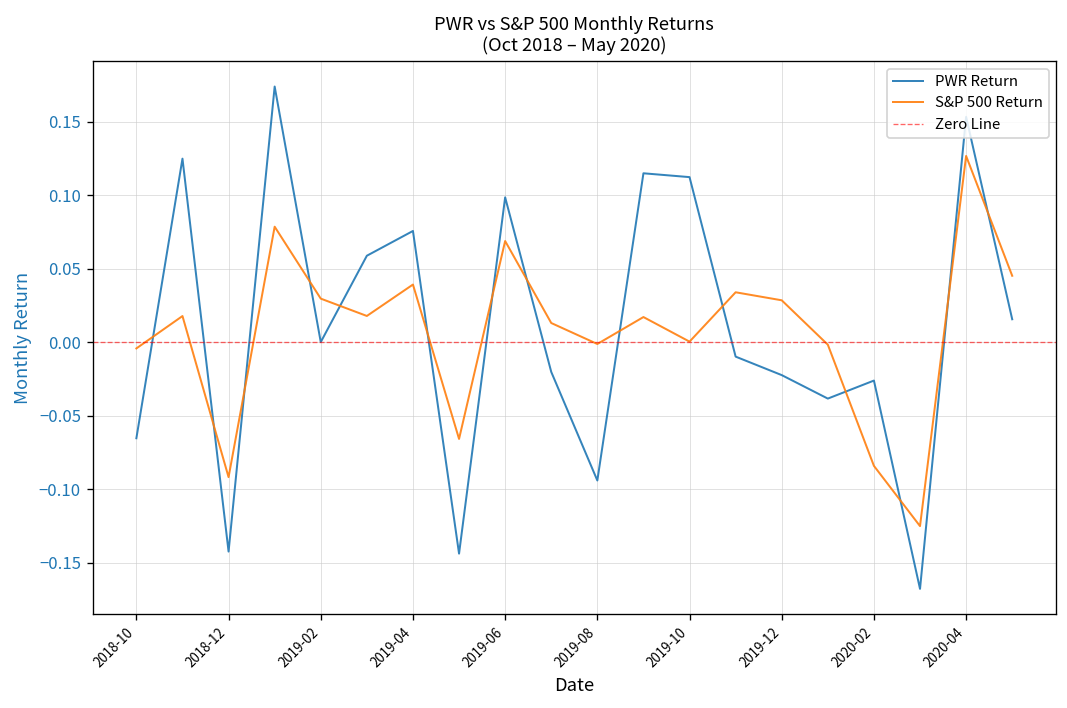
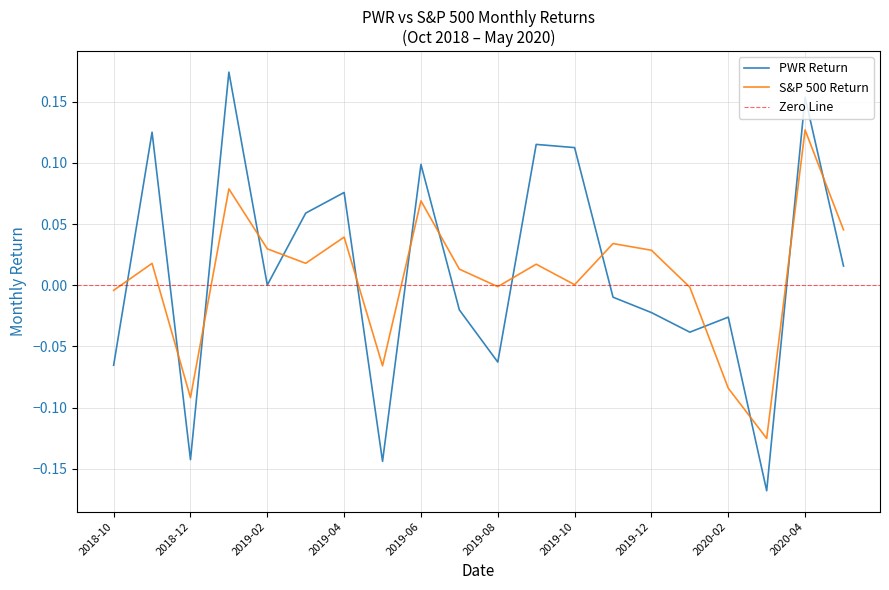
  {
    "PWR Return": {
      "2018-10": -0.065,
      "2018-12": -0.142,
      "2019-02": 0.000,
      "2019-04": 0.076,
      "2019-06": 0.099,
-     "2019-08": -0.094,
+     "2019-08": -0.063,
      "2019-10": 0.112,
      "2019-12": -0.022,
      "2020-02": -0.026
    },
    "S&P 500 Return": {
      "2018-10": -0.004,
      "2018-12": -0.092,
      "2019-02": 0.030,
      "2019-04": 0.039,
      "2019-06": 0.069,
      "2019-08": -0.001,
      "2019-10": 0.000,
      "2019-12": 0.029,
      "2020-02": -0.084,
      "2020-04": 0.127
    }
  }
